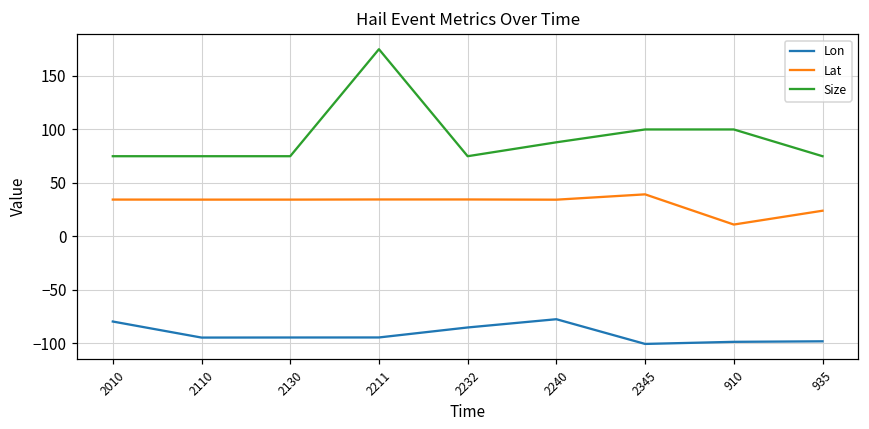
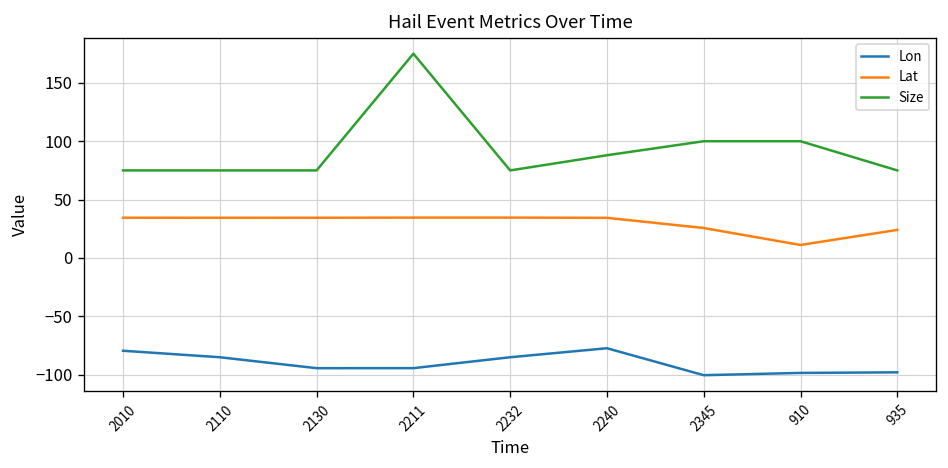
  {
    "Lon": {
      "2010": -80,
-     "2110": -94,
+     "2110": -85,
      "2130": -90,
      "2211": -90,
      "2232": -90,
      "2240": -80,
      "2345": -100,
      "910": -100,
      "935": -100
    },
    "Lat": {
      "2010": 30,
      "2110": 30,
      "2130": 30,
      "2211": 30,
      "2232": 30,
      "2240": 30,
-     "2345": 40,
+     "2345": 30,
      "910": 10,
      "935": 20
    },
    "Size": {
      "2010": 80,
      "2110": 80,
      "2130": 80,
      "2211": 180,
      "2232": 80,
      "2240": 90,
      "2345": 100,
      "910": 100,
      "935": 80
    }
  }
